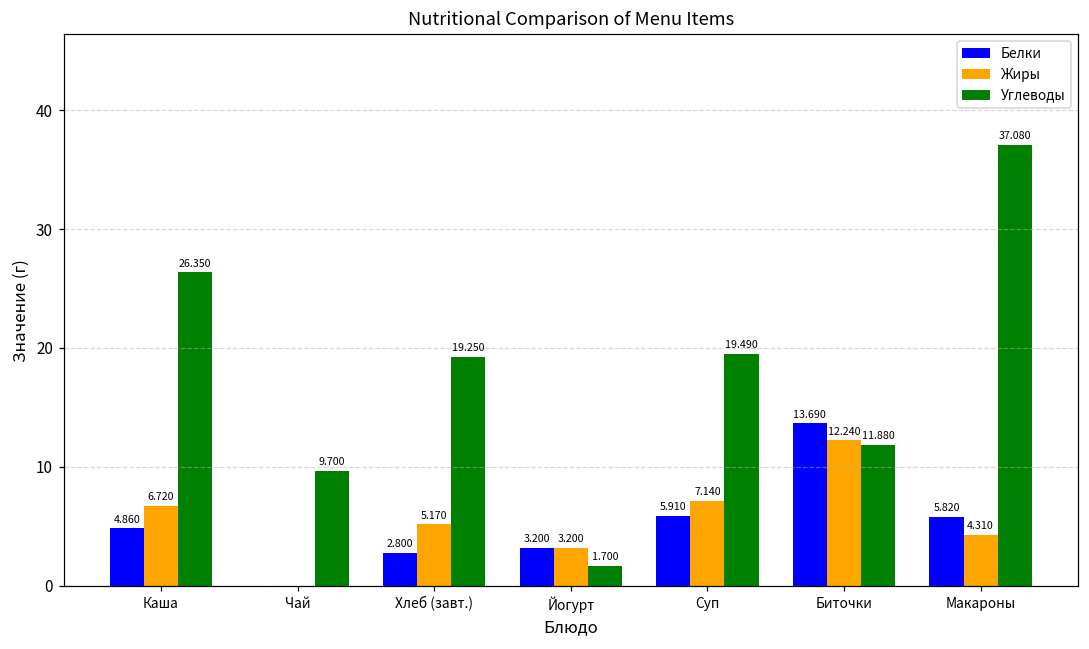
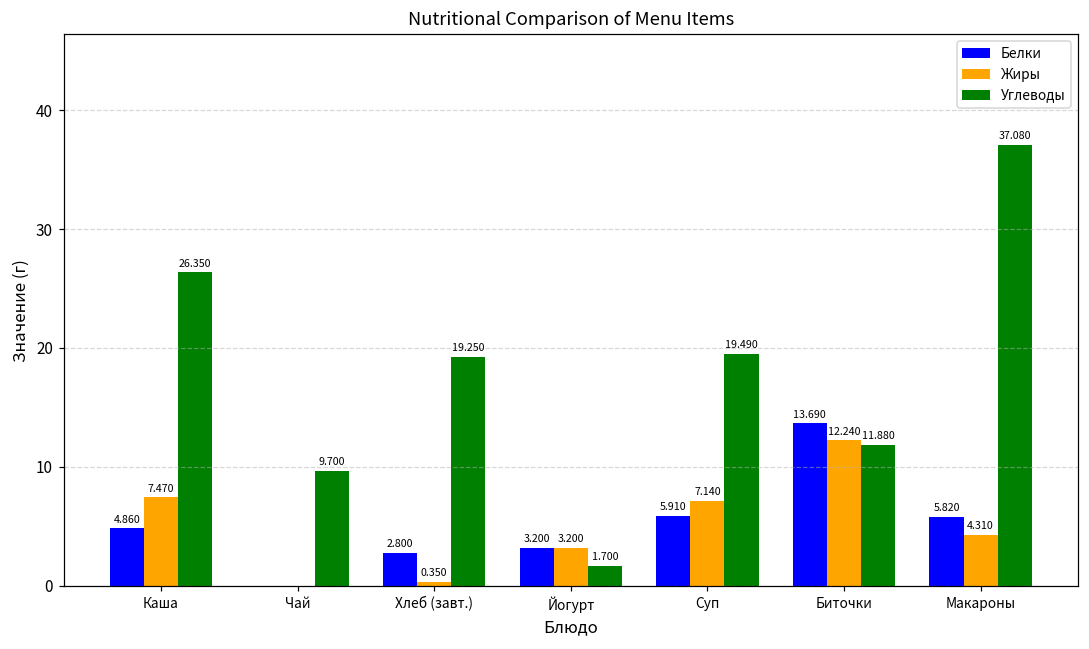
  {
    "Белки": {
      "Каша": 4.860,
      "Хлеб (завт.)": 2.800,
      "Йогурт": 3.200,
      "Суп": 5.910,
      "Биточки": 13.690,
      "Макароны": 5.820
    },
    "Жиры": {
-     "Каша": 6.720,
-     "Хлеб (завт.)": 5.170,
+     "Каша": 7.470,
+     "Хлеб (завт.)": 0.350,
      "Йогурт": 3.200,
      "Суп": 7.140,
      "Биточки": 12.240,
      "Макароны": 4.310
    },
    "Углеводы": {
      "Каша": 26.350,
      "Чай": 9.700,
      "Хлеб (завт.)": 19.250,
      "Йогурт": 1.700,
      "Суп": 19.490,
      "Биточки": 11.880,
      "Макароны": 37.080
    }
  }
